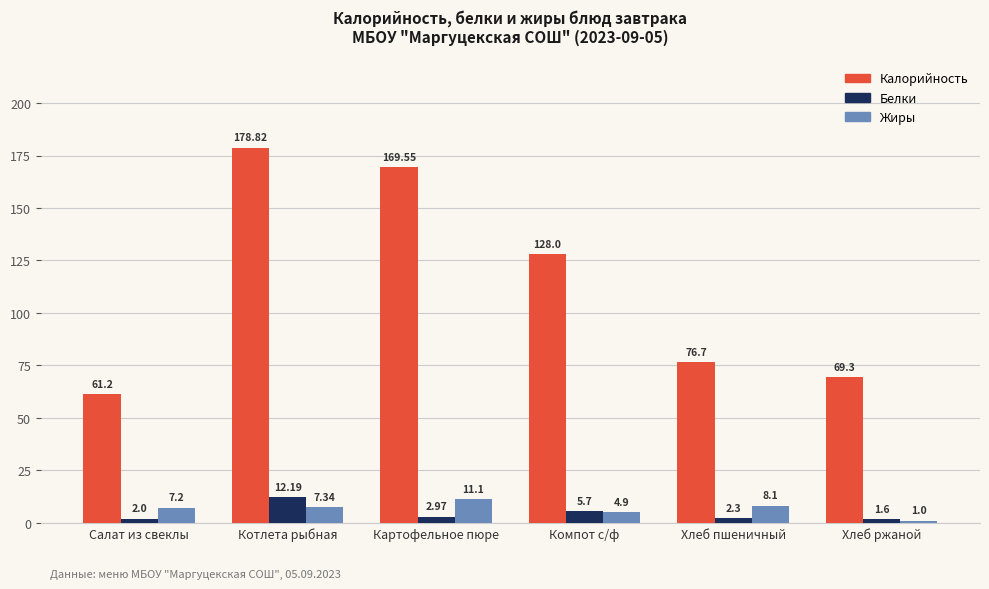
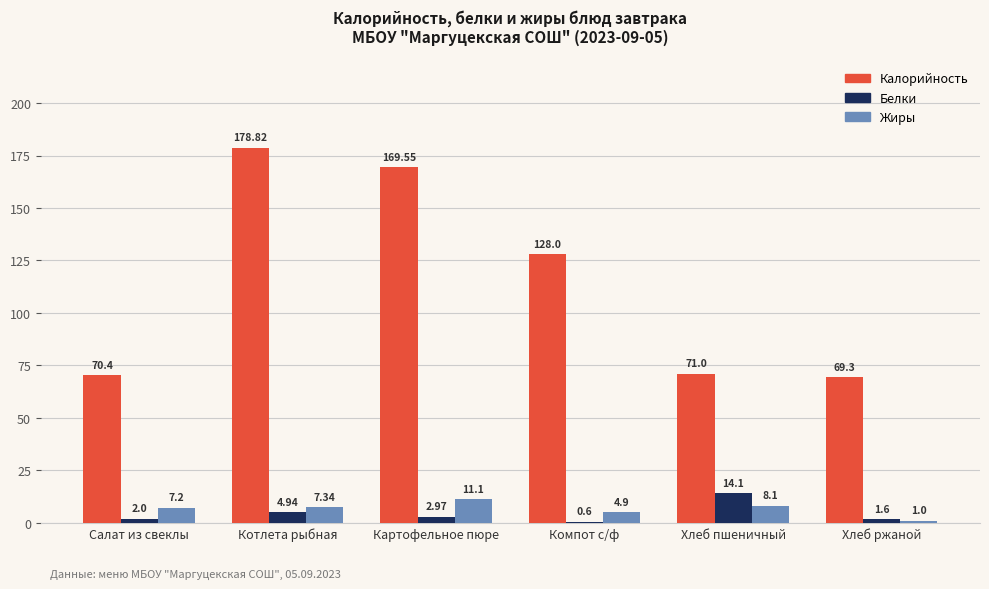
  {
    "Калорийность": {
-     "Салат из свеклы": 61.2,
+     "Салат из свеклы": 70.4,
      "Котлета рыбная": 178.82,
      "Картофельное пюре": 169.55,
      "Компот с/ф": 128.0,
-     "Хлеб пшеничный": 76.7,
+     "Хлеб пшеничный": 71.0,
      "Хлеб ржаной": 69.3
    },
    "Белки": {
      "Салат из свеклы": 2.0,
-     "Котлета рыбная": 12.19,
+     "Котлета рыбная": 4.94,
      "Картофельное пюре": 2.97,
-     "Компот с/ф": 5.7,
-     "Хлеб пшеничный": 2.3,
+     "Компот с/ф": 0.6,
+     "Хлеб пшеничный": 14.1,
      "Хлеб ржаной": 1.6
    },
    "Жиры": {
      "Салат из свеклы": 7.2,
      "Котлета рыбная": 7.34,
      "Картофельное пюре": 11.1,
      "Компот с/ф": 4.9,
      "Хлеб пшеничный": 8.1,
      "Хлеб ржаной": 1.0
    }
  }
